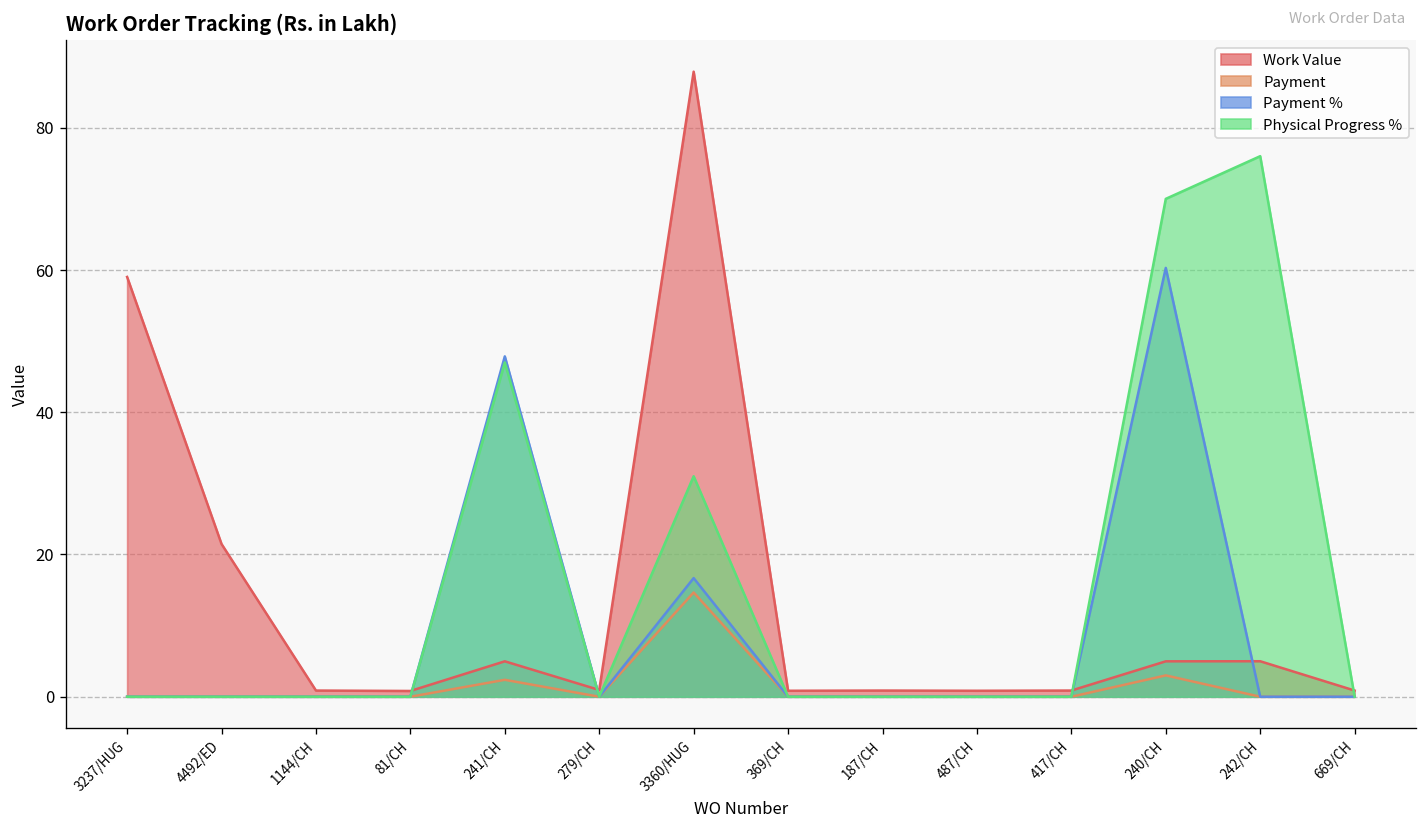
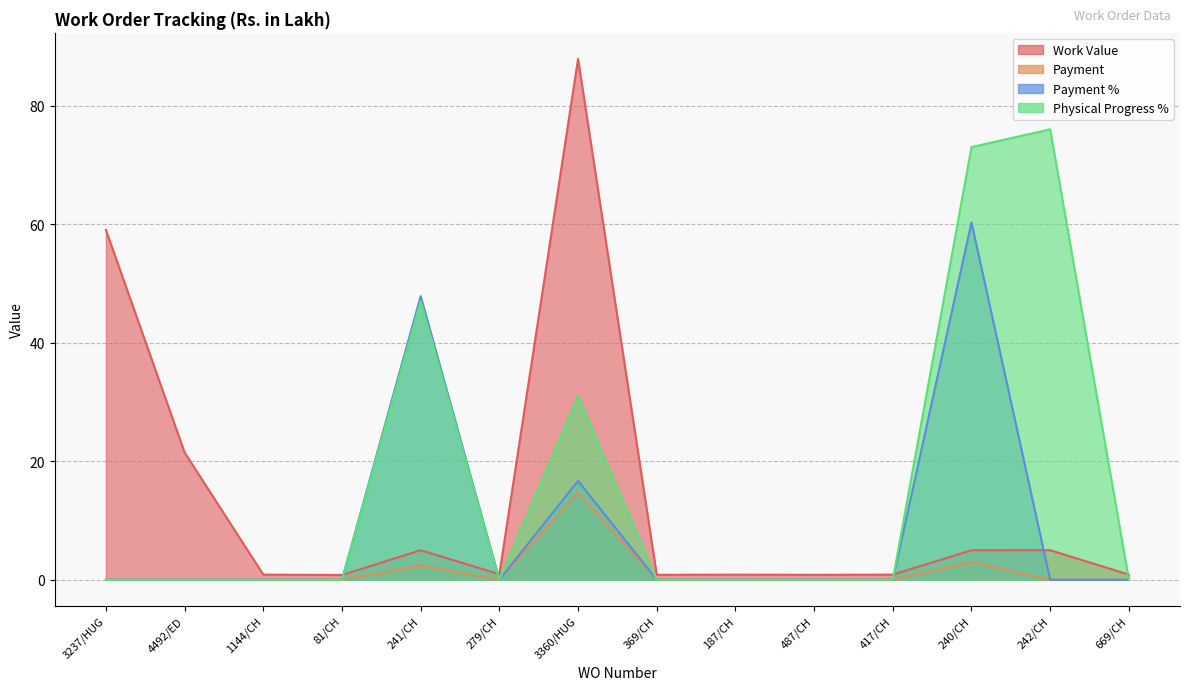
  {
    "Payment %": {
      "241/CH": 48,
      "3360/HUG": 17,
      "240/CH": 60
    },
    "Physical Progress %": {
      "241/CH": 47,
      "3360/HUG": 31,
-     "240/CH": 70,
+     "240/CH": 73,
      "242/CH": 76
    }
  }
